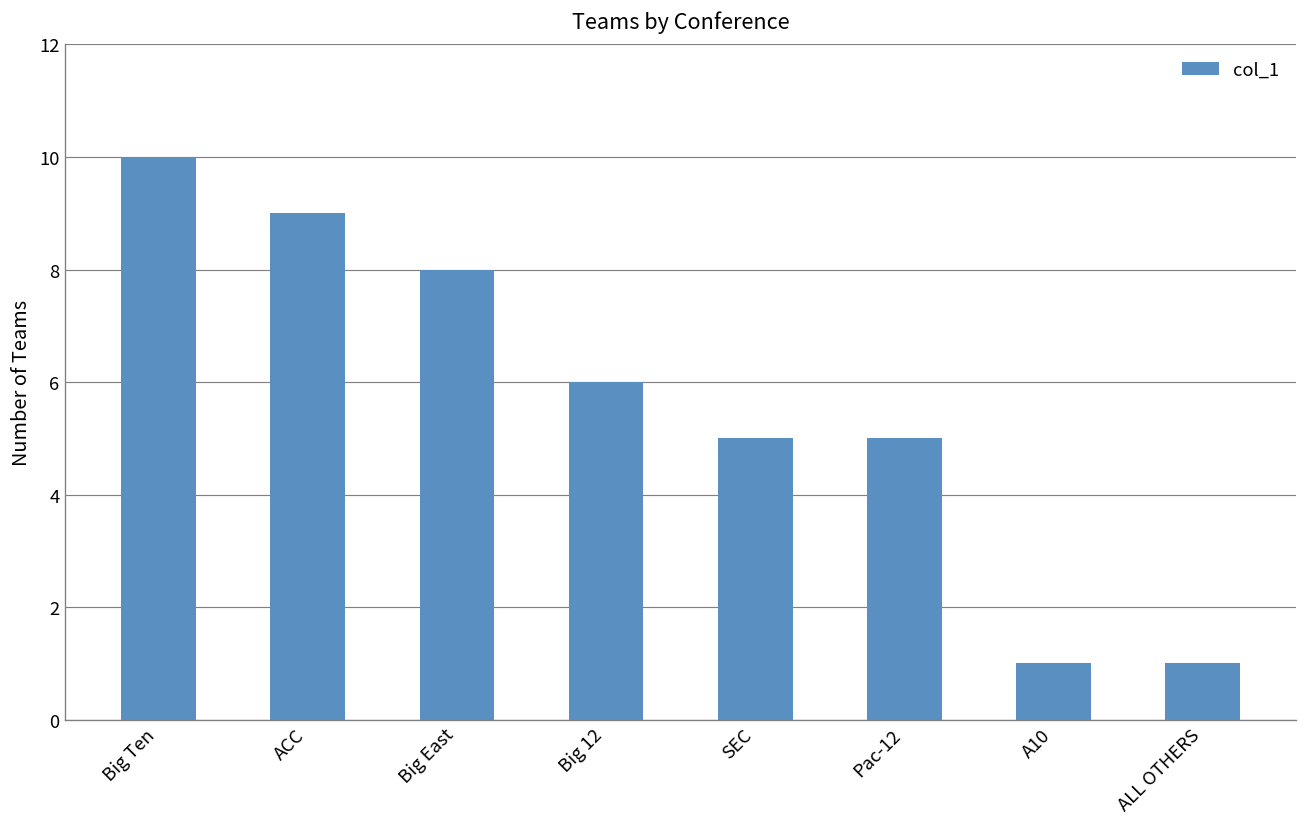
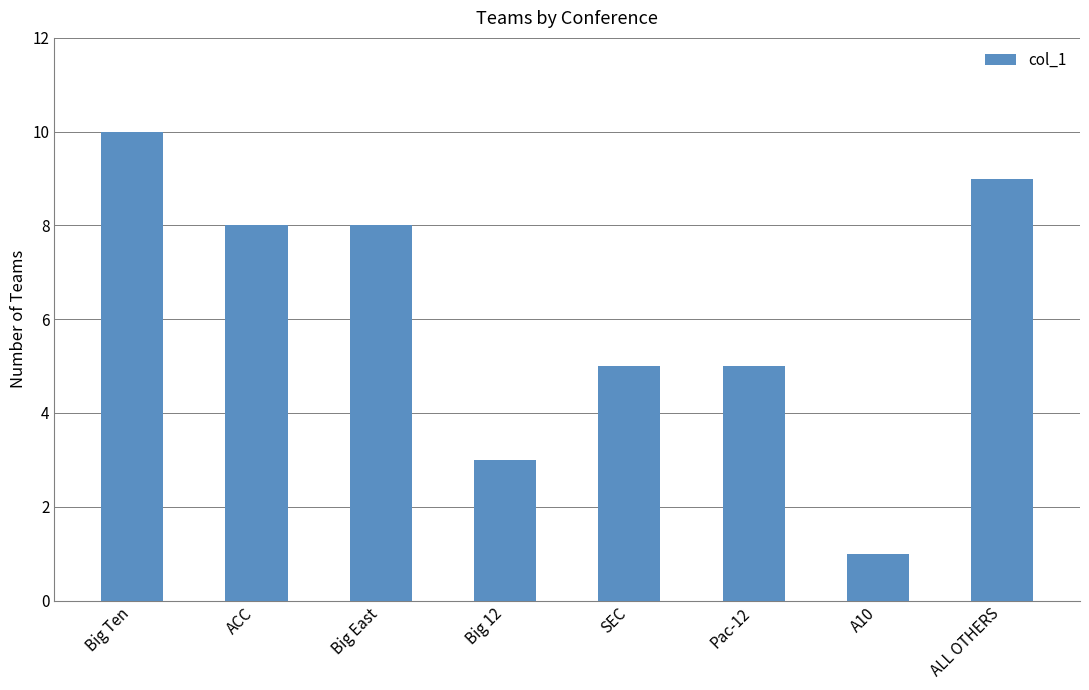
  {
    "Big Ten": 10,
-   "ACC": 9,
+   "ACC": 8,
    "Big East": 8,
-   "Big 12": 6,
+   "Big 12": 3,
    "SEC": 5,
    "Pac-12": 5,
    "A10": 1,
-   "ALL OTHERS": 1
+   "ALL OTHERS": 9
  }
